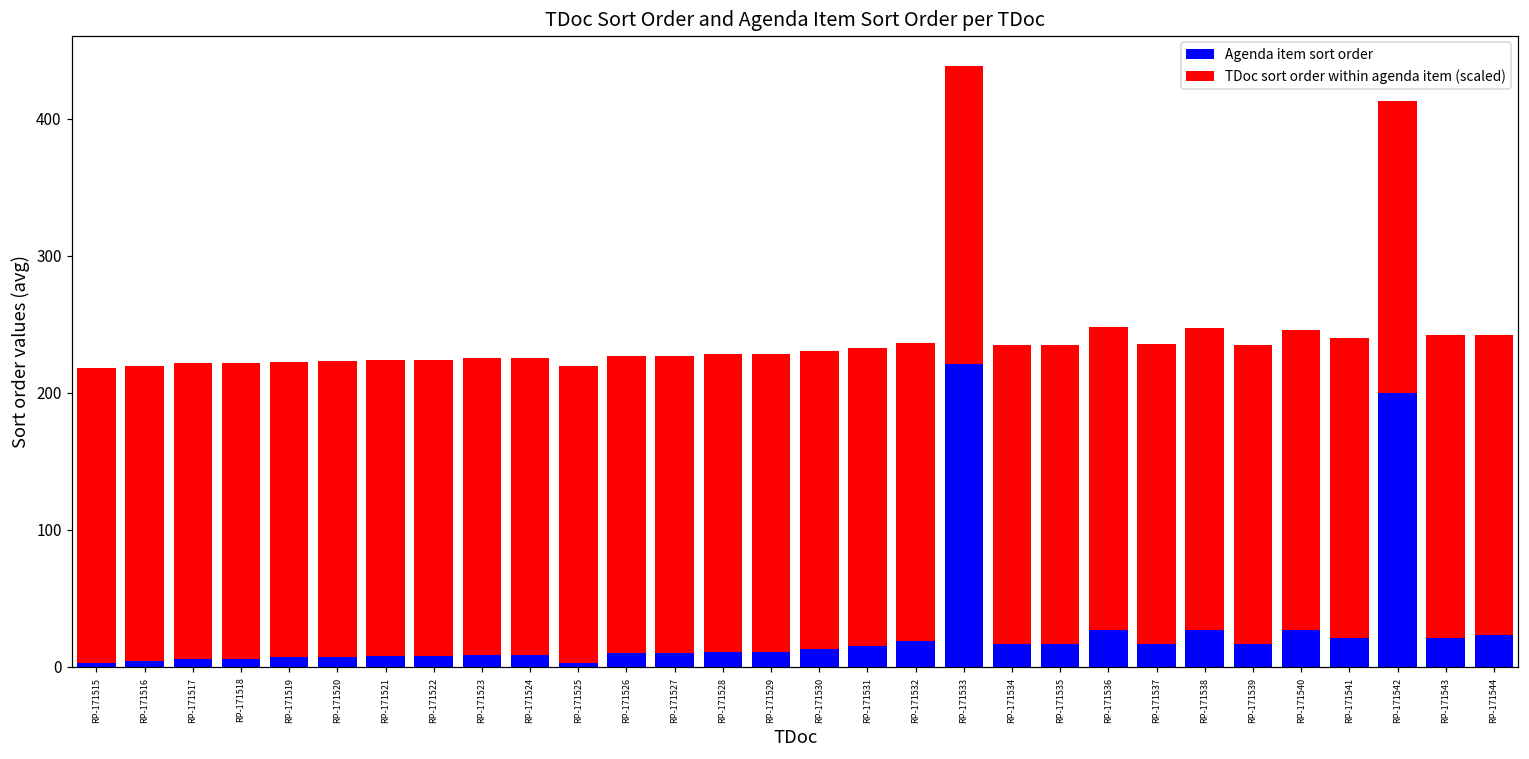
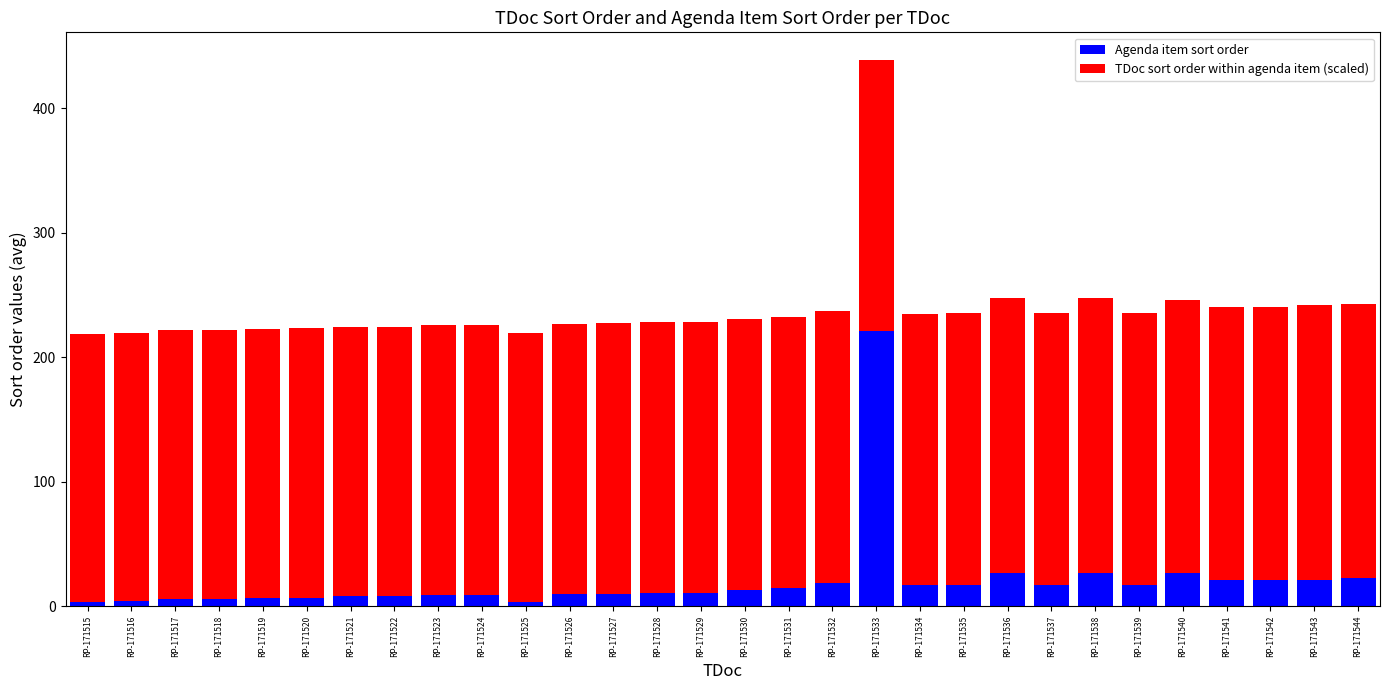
  {
    "Agenda item sort order": {
      "RP-171515": 3,
      "RP-171516": 4,
      "RP-171517": 6,
      "RP-171518": 6,
      "RP-171519": 7,
      "RP-171520": 7,
      "RP-171521": 8,
      "RP-171522": 8,
      "RP-171523": 9,
      "RP-171524": 9,
      "RP-171525": 3,
      "RP-171526": 10,
      "RP-171527": 10,
      "RP-171528": 11,
      "RP-171529": 11,
      "RP-171530": 13,
      "RP-171531": 15,
      "RP-171532": 19,
      "RP-171533": 221,
      "RP-171534": 17,
      "RP-171535": 17,
      "RP-171536": 27,
      "RP-171537": 17,
      "RP-171538": 27,
      "RP-171539": 17,
      "RP-171540": 27,
      "RP-171541": 21,
-     "RP-171542": 200,
+     "RP-171542": 21,
      "RP-171543": 21,
      "RP-171544": 23
    },
    "TDoc sort order within agenda item (scaled)": {
      "RP-171515": 215,
      "RP-171516": 215,
      "RP-171517": 216,
      "RP-171518": 216,
      "RP-171519": 216,
      "RP-171520": 216,
      "RP-171521": 216,
      "RP-171522": 216,
      "RP-171523": 216,
      "RP-171524": 217,
      "RP-171525": 217,
      "RP-171526": 217,
      "RP-171527": 217,
      "RP-171528": 217,
      "RP-171529": 217,
      "RP-171530": 217,
      "RP-171531": 218,
      "RP-171532": 218,
      "RP-171533": 218,
      "RP-171534": 218,
      "RP-171535": 218,
      "RP-171536": 221,
      "RP-171537": 219,
      "RP-171538": 220,
      "RP-171539": 218,
      "RP-171540": 219,
      "RP-171541": 219,
-     "RP-171542": 213,
+     "RP-171542": 219,
      "RP-171543": 221,
      "RP-171544": 220
    }
  }
